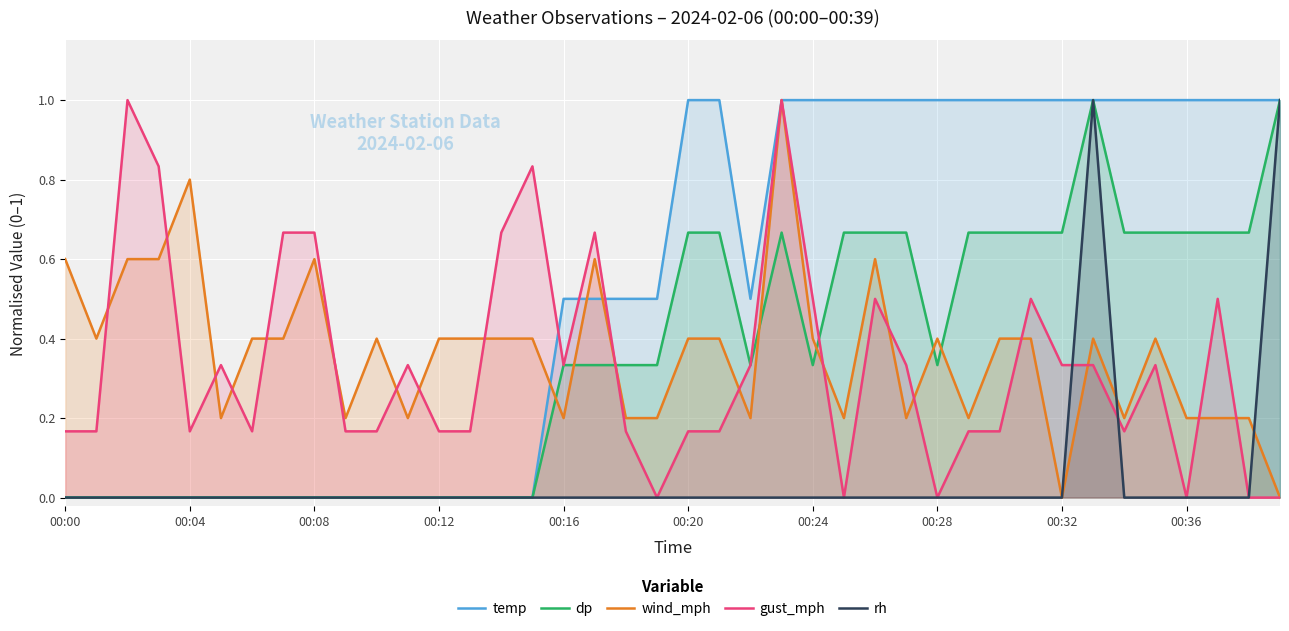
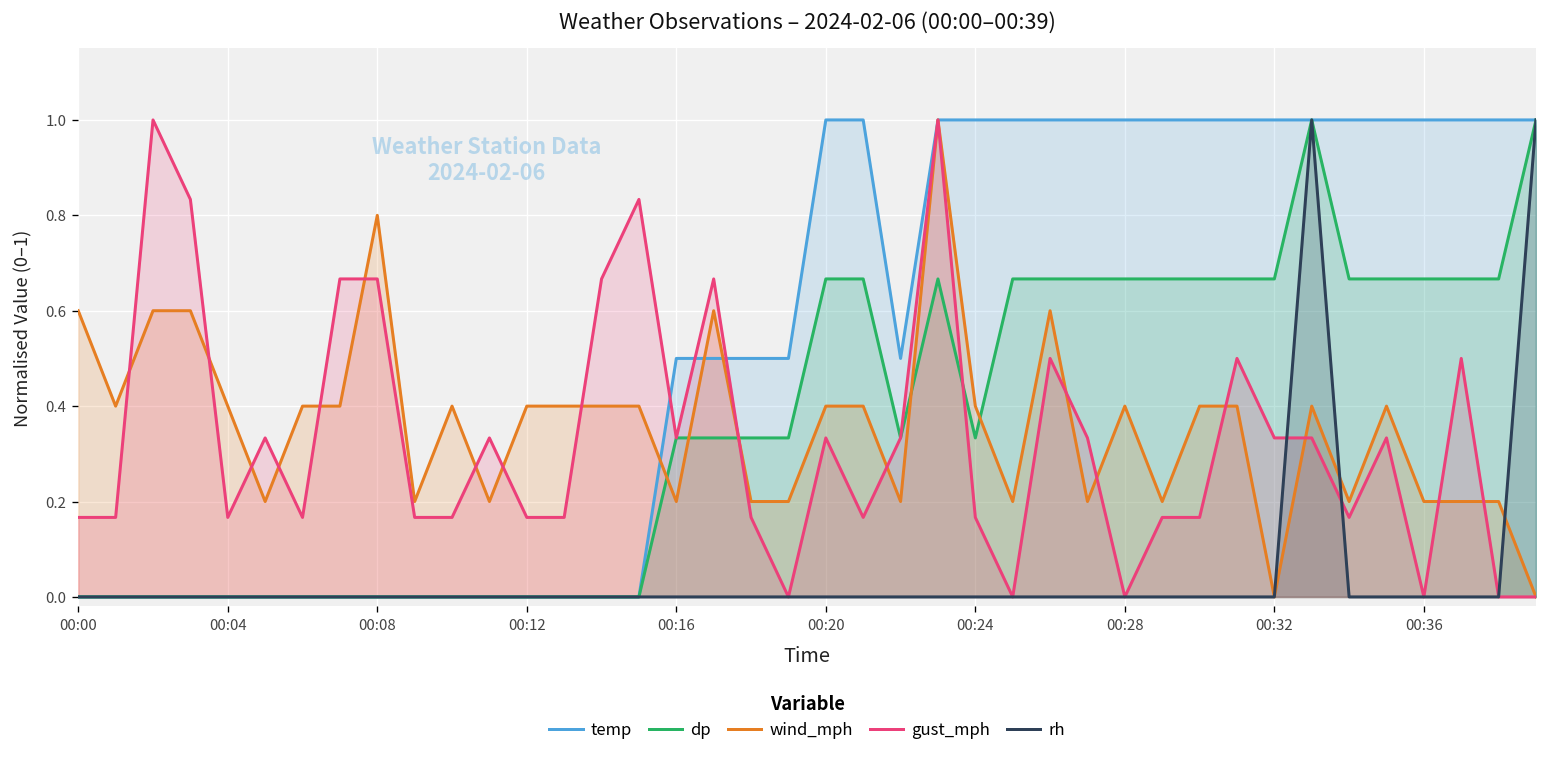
  {
    "temp": {
      "00:16": 0.50,
      "00:20": 1.00,
      "00:24": 1.00,
      "00:28": 1.00,
      "00:32": 1.00,
      "00:36": 1.00
    },
    "dp": {
      "00:20": 0.67,
      "00:24": 0.33,
-     "00:28": 0.33,
+     "00:28": 0.67,
      "00:32": 0.67,
      "00:36": 0.67
    },
    "wind_mph": {
      "00:00": 0.60,
-     "00:04": 0.80,
-     "00:08": 0.60,
+     "00:04": 0.40,
+     "00:08": 0.80,
      "00:12": 0.40,
      "00:16": 0.20,
      "00:20": 0.40,
      "00:24": 0.40,
      "00:28": 0.40,
      "00:36": 0.20
    },
    "gust_mph": {
      "00:00": 0.17,
      "00:04": 0.17,
      "00:08": 0.67,
      "00:12": 0.17,
-     "00:20": 0.17,
-     "00:24": 0.50,
+     "00:20": 0.33,
+     "00:24": 0.17,
      "00:32": 0.33
    },
    "rh": {
      "00:16": 0.00,
      "00:20": 0.00,
      "00:24": 0.00
    }
  }
